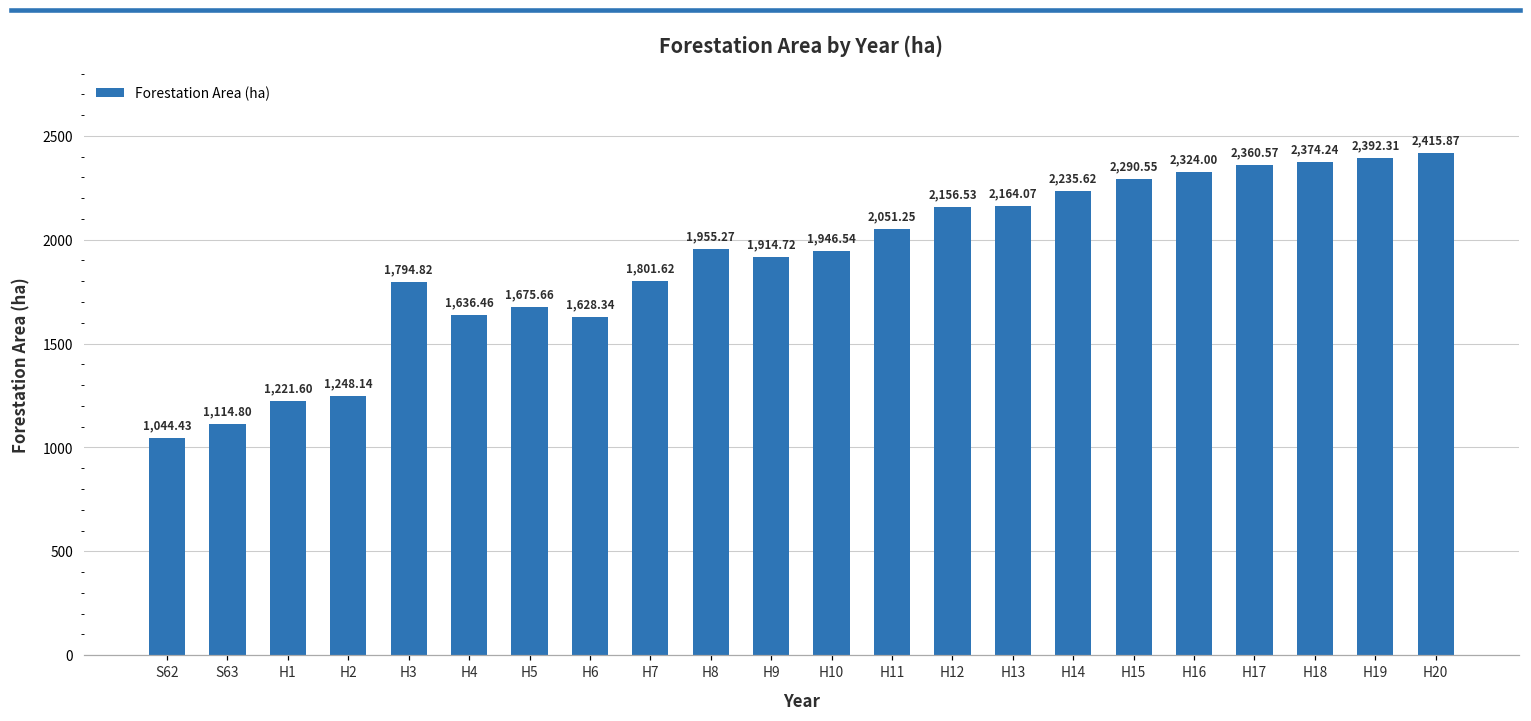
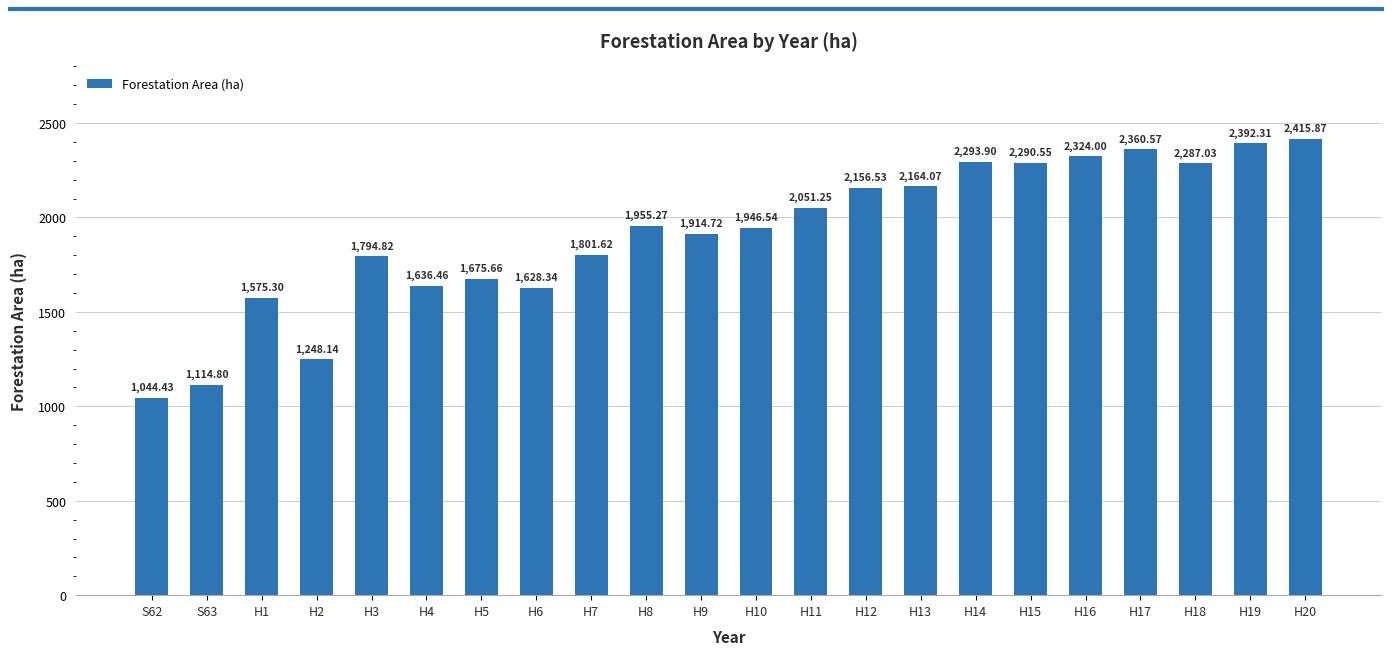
  {
    "S62": "1,044.43",
    "S63": "1,114.80",
-   "H1": "1,221.60",
+   "H1": "1,575.30",
    "H2": "1,248.14",
    "H3": "1,794.82",
    "H4": "1,636.46",
    "H5": "1,675.66",
    "H6": "1,628.34",
    "H7": "1,801.62",
    "H8": "1,955.27",
    "H9": "1,914.72",
    "H10": "1,946.54",
    "H11": "2,051.25",
    "H12": "2,156.53",
    "H13": "2,164.07",
-   "H14": "2,235.62",
+   "H14": "2,293.90",
    "H15": "2,290.55",
    "H16": "2,324.00",
    "H17": "2,360.57",
-   "H18": "2,374.24",
+   "H18": "2,287.03",
    "H19": "2,392.31",
    "H20": "2,415.87"
  }
